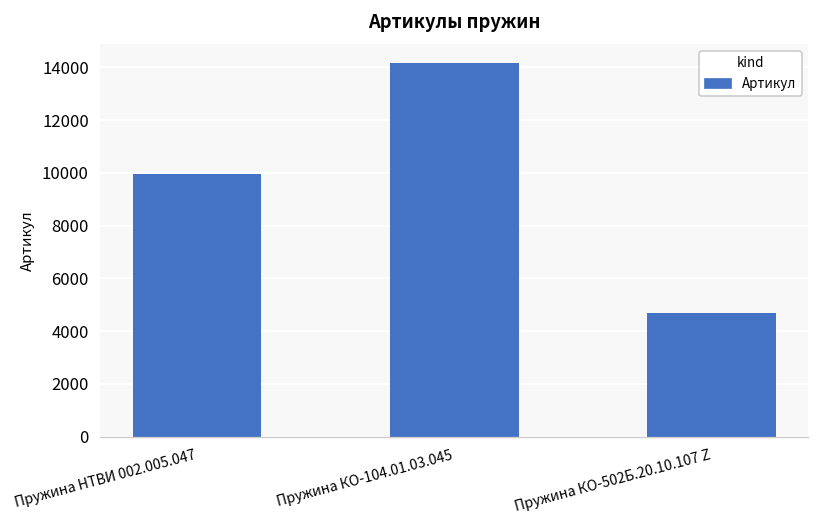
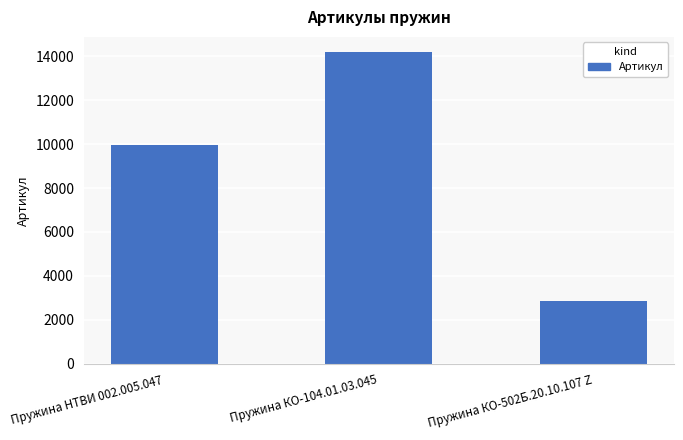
  {
    "Пружина НТВИ 002.005.047": 9900,
    "Пружина КО-104.01.03.045": 14200,
-   "Пружина КО-502Б.20.10.107 Z": 4700
+   "Пружина КО-502Б.20.10.107 Z": 2800
  }
